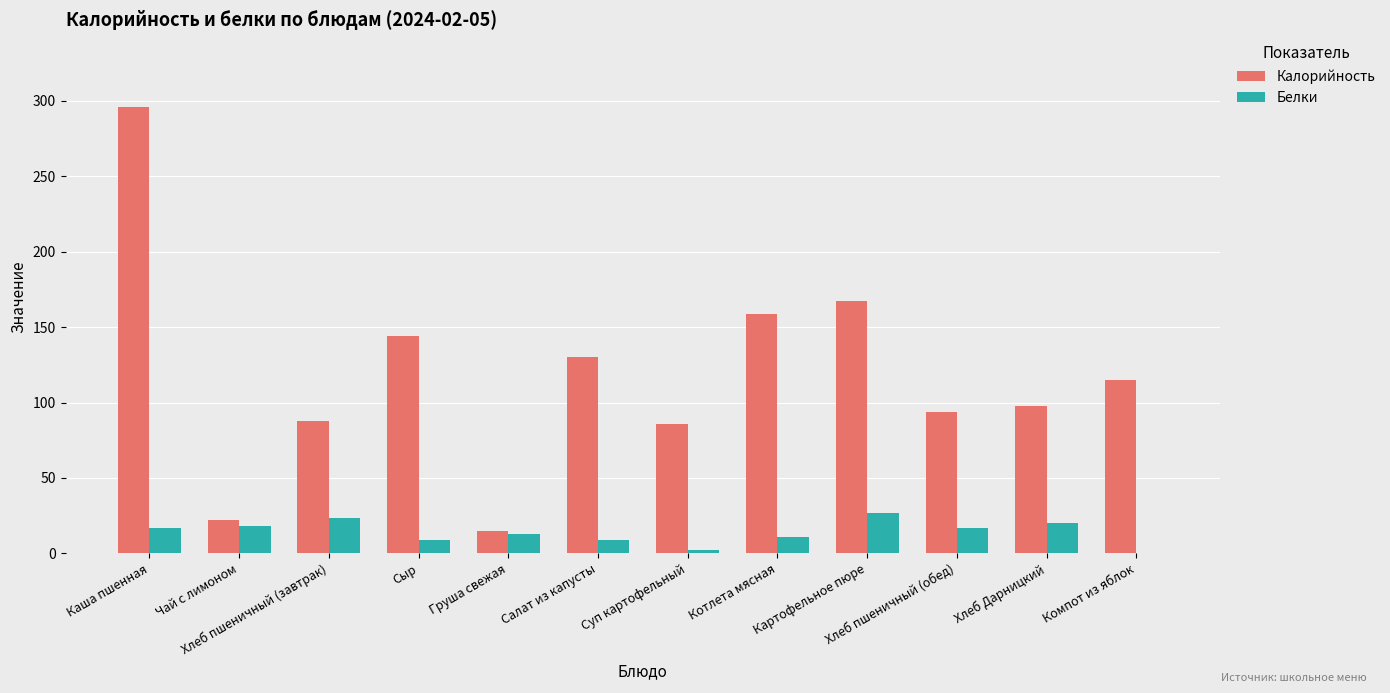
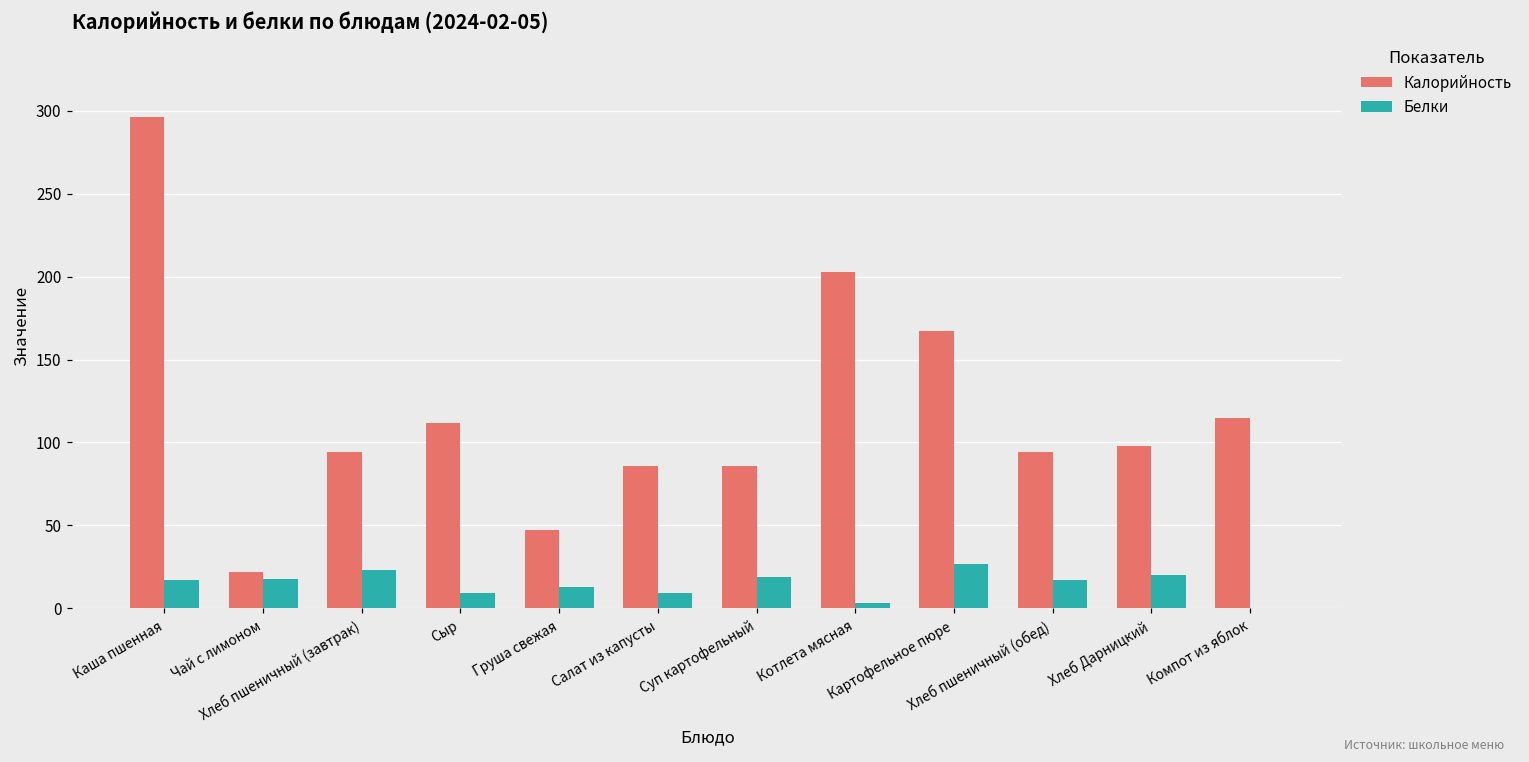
  {
    "Калорийность": {
      "Каша пшенная": 296,
      "Чай с лимоном": 22,
-     "Хлеб пшеничный (завтрак)": 88,
-     "Сыр": 144,
-     "Груша свежая": 15,
-     "Салат из капусты": 130,
+     "Хлеб пшеничный (завтрак)": 94,
+     "Сыр": 112,
+     "Груша свежая": 47,
+     "Салат из капусты": 86,
      "Суп картофельный": 86,
-     "Котлета мясная": 159,
+     "Котлета мясная": 203,
      "Картофельное пюре": 167,
      "Хлеб пшеничный (обед)": 94,
      "Хлеб Дарницкий": 98,
      "Компот из яблок": 115
    },
    "Белки": {
      "Каша пшенная": 17,
      "Чай с лимоном": 18,
      "Хлеб пшеничный (завтрак)": 23,
      "Сыр": 9,
      "Груша свежая": 13,
      "Салат из капусты": 9,
-     "Суп картофельный": 2,
-     "Котлета мясная": 11,
+     "Суп картофельный": 19,
+     "Котлета мясная": 3,
      "Картофельное пюре": 27,
      "Хлеб пшеничный (обед)": 17,
      "Хлеб Дарницкий": 20
    }
  }
